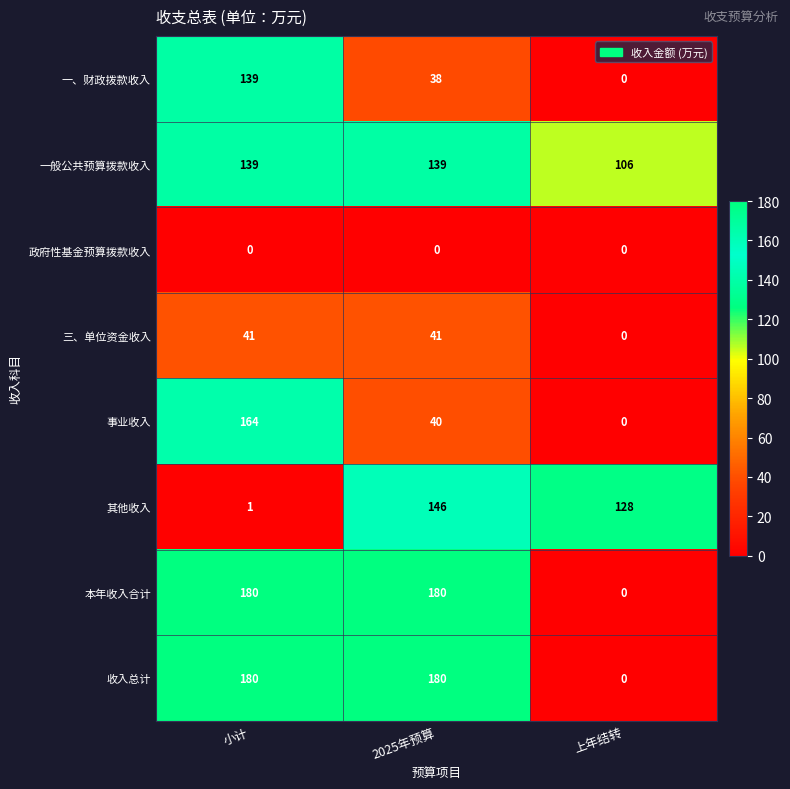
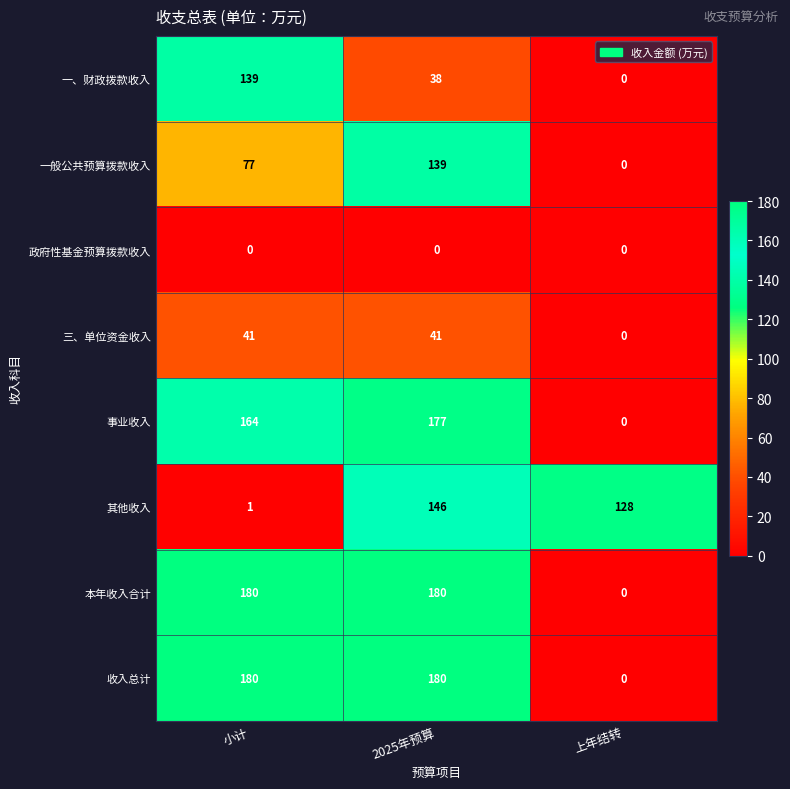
  {
    "一、财政拨款收入": {
      "小计": 139,
      "2025年预算": 38,
      "上年结转": 0
    },
    "一般公共预算拨款收入": {
-     "小计": 139,
+     "小计": 77,
      "2025年预算": 139,
-     "上年结转": 106
+     "上年结转": 0
    },
    "政府性基金预算拨款收入": {
      "小计": 0,
      "2025年预算": 0,
      "上年结转": 0
    },
    "三、单位资金收入": {
      "小计": 41,
      "2025年预算": 41,
      "上年结转": 0
    },
    "事业收入": {
      "小计": 164,
-     "2025年预算": 40,
+     "2025年预算": 177,
      "上年结转": 0
    },
    "其他收入": {
      "小计": 1,
      "2025年预算": 146,
      "上年结转": 128
    },
    "本年收入合计": {
      "小计": 180,
      "2025年预算": 180,
      "上年结转": 0
    },
    "收入总计": {
      "小计": 180,
      "2025年预算": 180,
      "上年结转": 0
    }
  }
